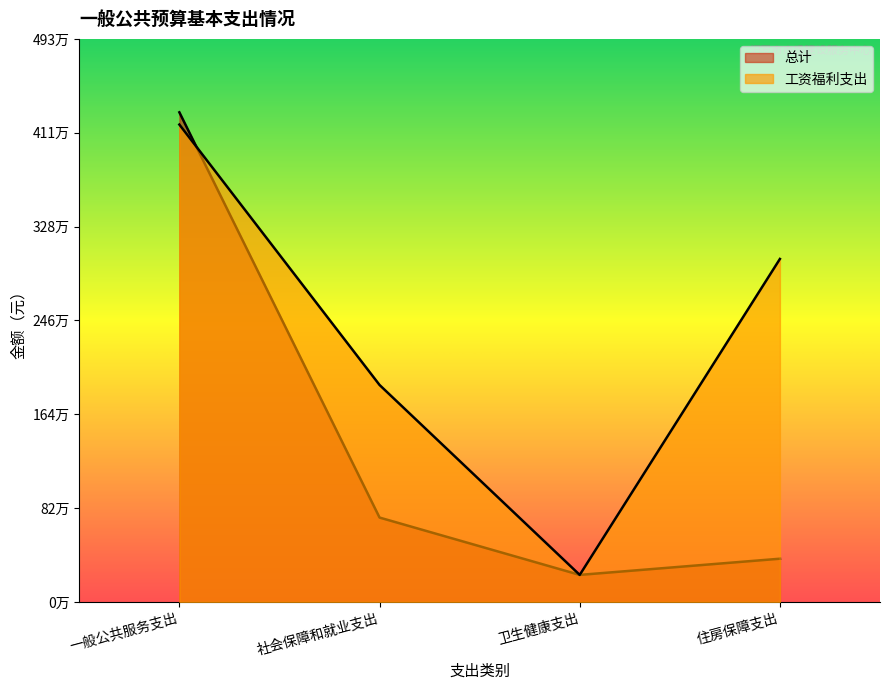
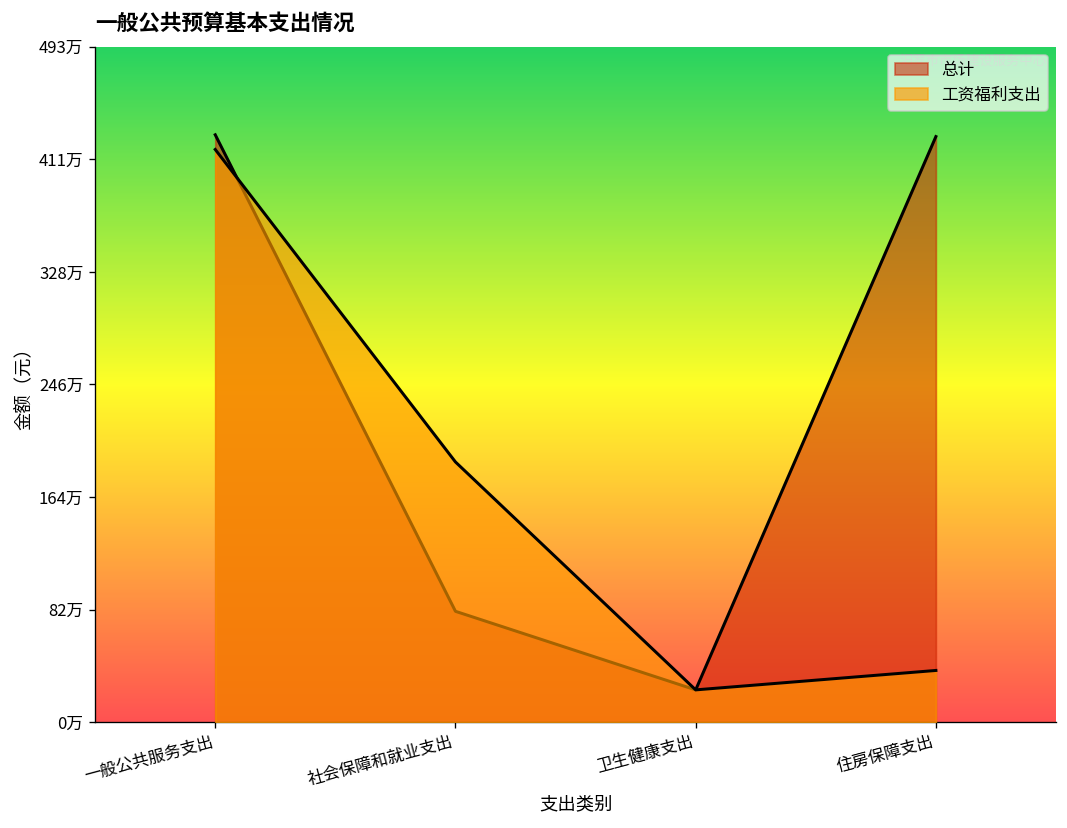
  {
    "总计": {
      "一般公共服务支出": "429万",
-     "社会保障和就业支出": "74万",
-     "住房保障支出": "38万"
+     "社会保障和就业支出": "81万",
+     "住房保障支出": "427万"
    },
    "工资福利支出": {
      "一般公共服务支出": "418万",
      "社会保障和就业支出": "190万",
-     "住房保障支出": "300万"
+     "住房保障支出": "38万"
    }
  }
